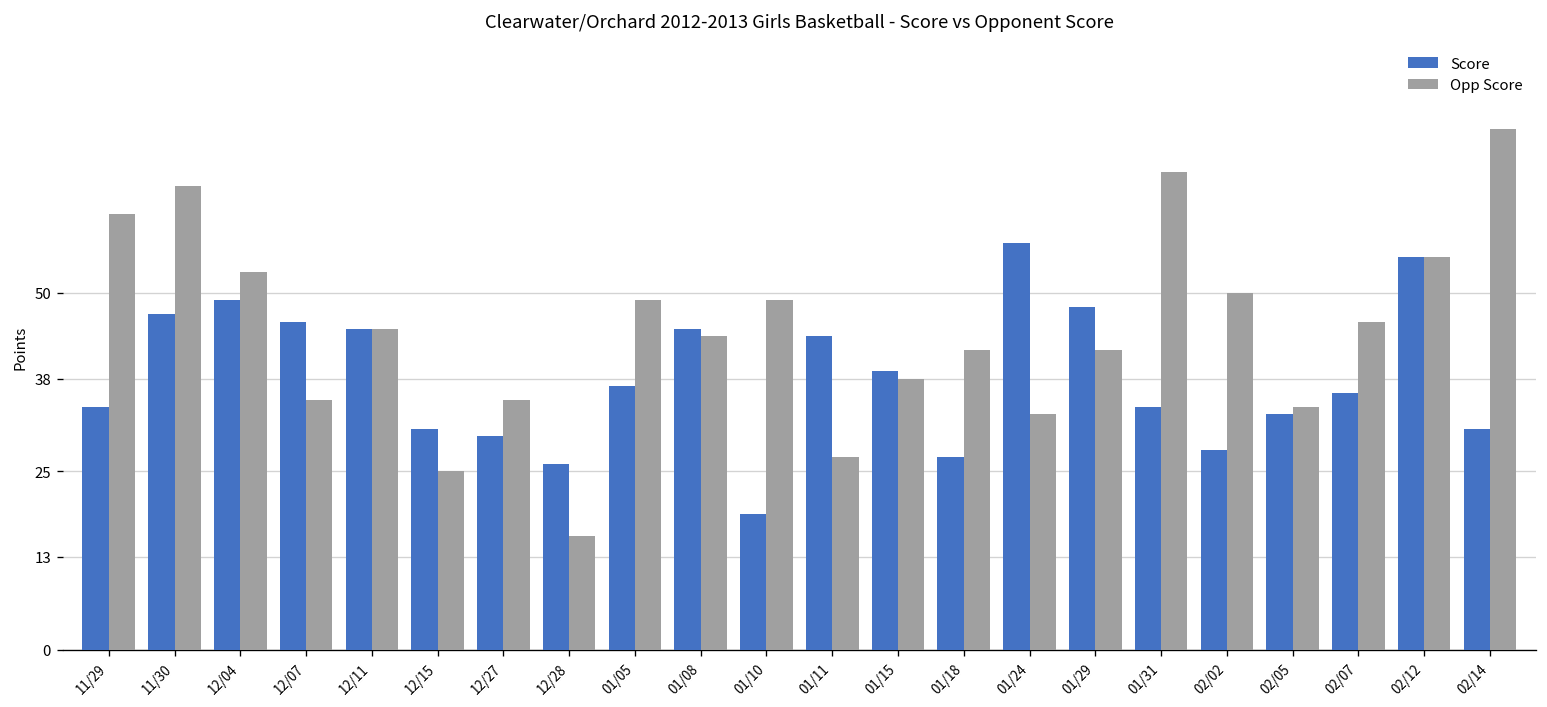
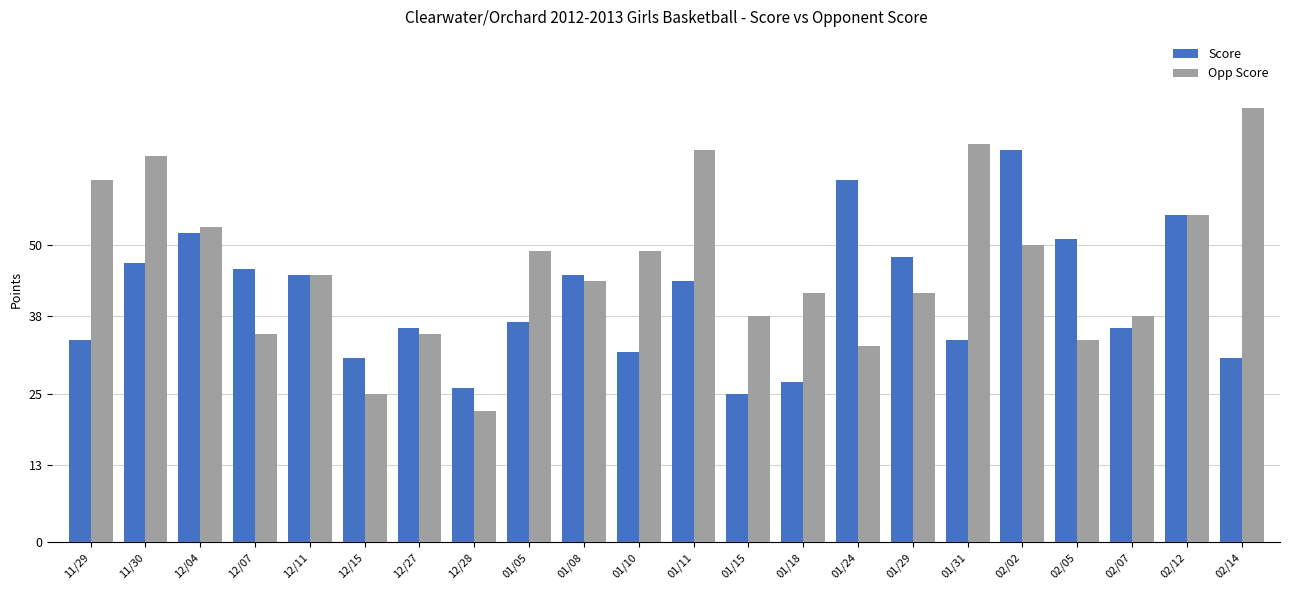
  {
    "Score": {
      "11/29": 34,
      "11/30": 47,
-     "12/04": 49,
+     "12/04": 52,
      "12/07": 46,
      "12/11": 45,
      "12/15": 31,
-     "12/27": 30,
+     "12/27": 36,
      "12/28": 26,
      "01/05": 37,
      "01/08": 45,
-     "01/10": 19,
+     "01/10": 32,
      "01/11": 44,
-     "01/15": 39,
+     "01/15": 25,
      "01/18": 27,
-     "01/24": 57,
+     "01/24": 61,
      "01/29": 48,
      "01/31": 34,
-     "02/02": 28,
-     "02/05": 33,
+     "02/02": 66,
+     "02/05": 51,
      "02/07": 36,
      "02/12": 55,
      "02/14": 31
    },
    "Opp Score": {
      "11/29": 61,
      "11/30": 65,
      "12/04": 53,
      "12/07": 35,
      "12/11": 45,
      "12/15": 25,
      "12/27": 35,
-     "12/28": 16,
+     "12/28": 22,
      "01/05": 49,
      "01/08": 44,
      "01/10": 49,
-     "01/11": 27,
+     "01/11": 66,
      "01/15": 38,
      "01/18": 42,
      "01/24": 33,
      "01/29": 42,
      "01/31": 67,
      "02/02": 50,
      "02/05": 34,
-     "02/07": 46,
+     "02/07": 38,
      "02/12": 55,
      "02/14": 73
    }
  }
